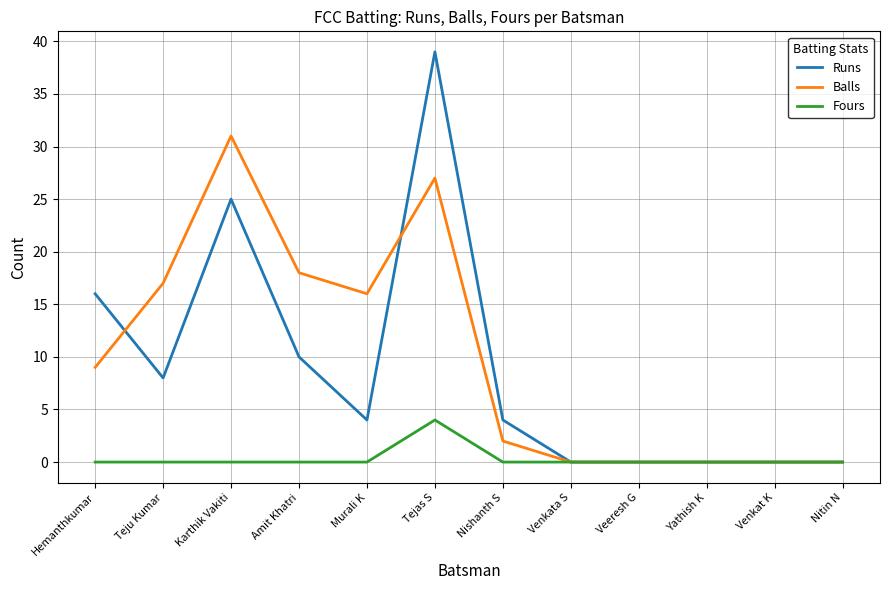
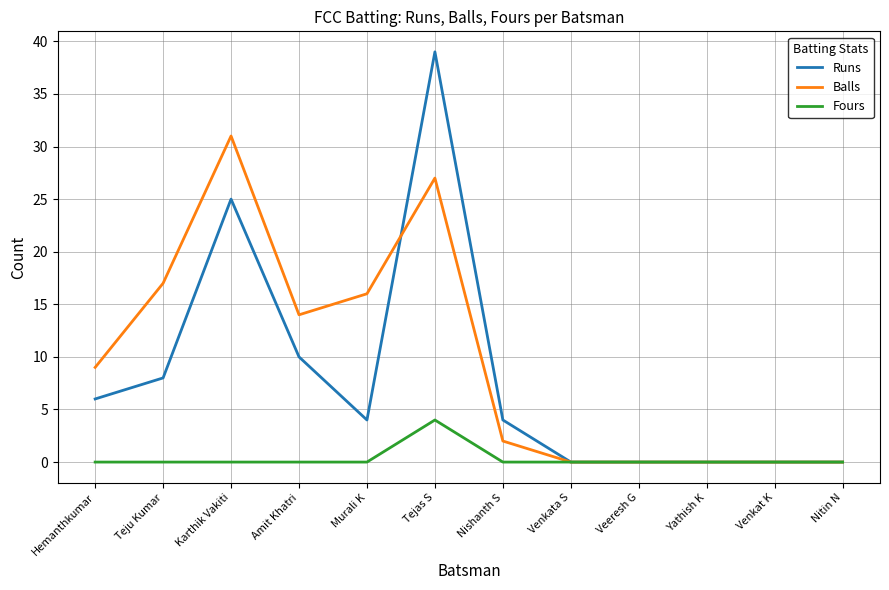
  {
    "Runs": {
-     "Hemanthkumar": 16,
+     "Hemanthkumar": 6,
      "Teju Kumar": 8,
      "Karthik Vakiti": 25,
      "Amit Khatri": 10,
      "Murali K": 4,
      "Tejas S": 39,
      "Nishanth S": 4
    },
    "Balls": {
      "Hemanthkumar": 9,
      "Teju Kumar": 17,
      "Karthik Vakiti": 31,
-     "Amit Khatri": 18,
+     "Amit Khatri": 14,
      "Murali K": 16,
      "Tejas S": 27,
      "Nishanth S": 2
    },
    "Fours": {
      "Hemanthkumar": 0,
      "Teju Kumar": 0,
      "Karthik Vakiti": 0,
      "Amit Khatri": 0,
      "Murali K": 0,
      "Tejas S": 4,
      "Nishanth S": 0
    }
  }
